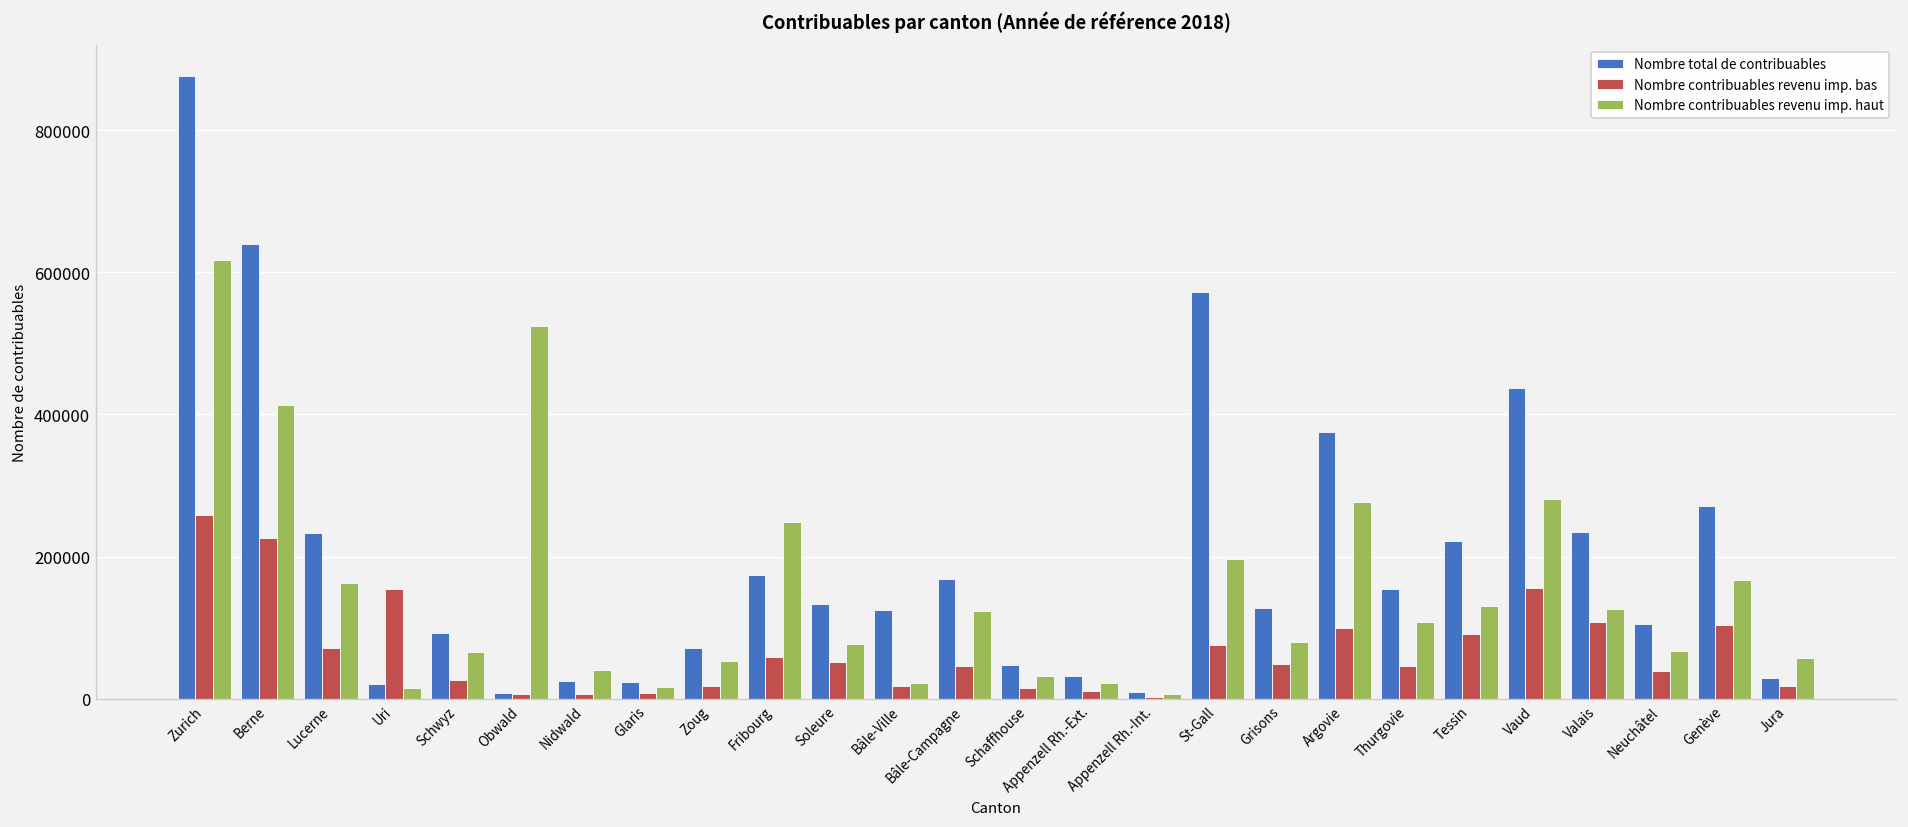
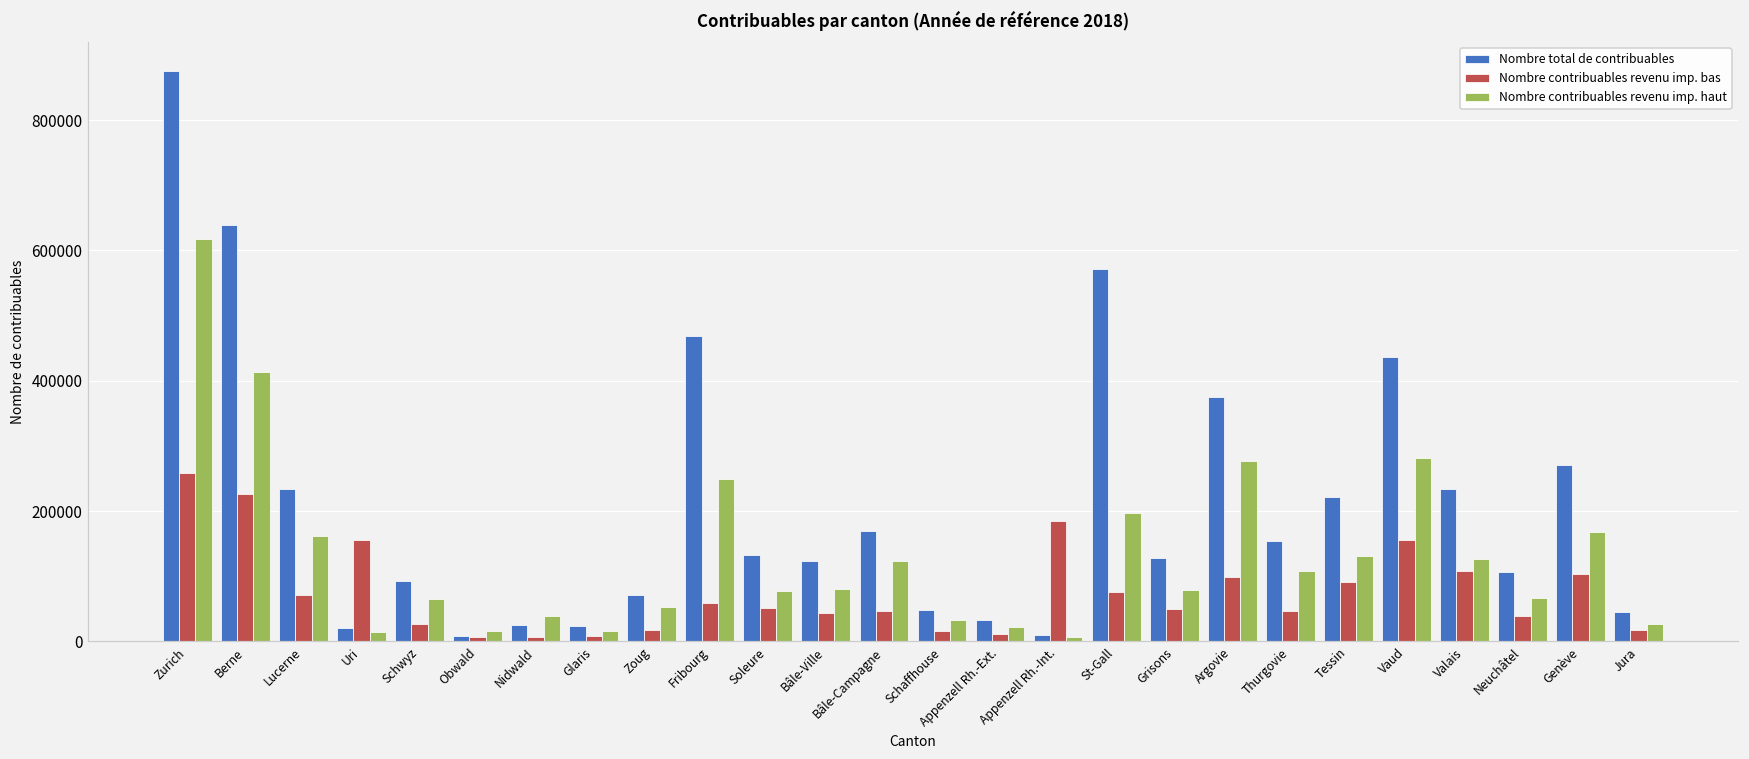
  {
    "Nombre total de contribuables": {
      "Zurich": 880000,
      "Berne": 640000,
      "Lucerne": 230000,
      "Uri": 20000,
      "Schwyz": 90000,
      "Obwald": 10000,
      "Nidwald": 30000,
      "Glaris": 20000,
      "Zoug": 70000,
-     "Fribourg": 170000,
+     "Fribourg": 470000,
      "Soleure": 130000,
      "Bâle-Ville": 120000,
      "Bâle-Campagne": 170000,
      "Schaffhouse": 50000,
      "Appenzell Rh.-Ext.": 30000,
      "Appenzell Rh.-Int.": 10000,
      "St-Gall": 570000,
      "Grisons": 130000,
      "Argovie": 380000,
      "Thurgovie": 150000,
      "Tessin": 220000,
      "Vaud": 440000,
      "Valais": 230000,
      "Neuchâtel": 110000,
      "Genève": 270000,
-     "Jura": 30000
+     "Jura": 40000
    },
    "Nombre contribuables revenu imp. bas": {
      "Zurich": 260000,
      "Berne": 230000,
      "Lucerne": 70000,
      "Uri": 150000,
      "Schwyz": 30000,
      "Obwald": 10000,
      "Nidwald": 10000,
      "Glaris": 10000,
      "Zoug": 20000,
      "Fribourg": 60000,
      "Soleure": 50000,
-     "Bâle-Ville": 20000,
+     "Bâle-Ville": 40000,
      "Bâle-Campagne": 50000,
      "Schaffhouse": 20000,
      "Appenzell Rh.-Ext.": 10000,
-     "Appenzell Rh.-Int.": 0,
+     "Appenzell Rh.-Int.": 190000,
      "St-Gall": 80000,
      "Grisons": 50000,
      "Argovie": 100000,
      "Thurgovie": 50000,
      "Tessin": 90000,
      "Vaud": 160000,
      "Valais": 110000,
      "Neuchâtel": 40000,
      "Genève": 100000,
      "Jura": 20000
    },
    "Nombre contribuables revenu imp. haut": {
      "Zurich": 620000,
      "Berne": 410000,
      "Lucerne": 160000,
      "Uri": 10000,
      "Schwyz": 70000,
-     "Obwald": 520000,
+     "Obwald": 20000,
      "Nidwald": 40000,
      "Glaris": 20000,
      "Zoug": 50000,
      "Fribourg": 250000,
      "Soleure": 80000,
-     "Bâle-Ville": 20000,
+     "Bâle-Ville": 80000,
      "Bâle-Campagne": 120000,
      "Schaffhouse": 30000,
      "Appenzell Rh.-Ext.": 20000,
      "Appenzell Rh.-Int.": 10000,
      "St-Gall": 200000,
      "Grisons": 80000,
      "Argovie": 280000,
      "Thurgovie": 110000,
      "Tessin": 130000,
      "Vaud": 280000,
      "Valais": 130000,
      "Neuchâtel": 70000,
      "Genève": 170000,
-     "Jura": 60000
+     "Jura": 30000
    }
  }
